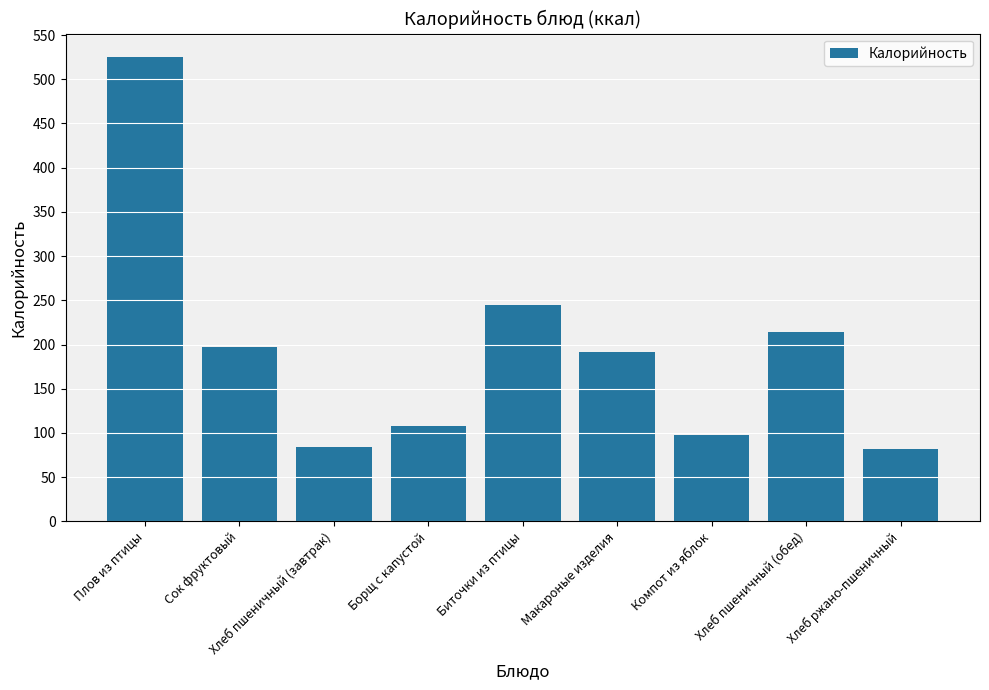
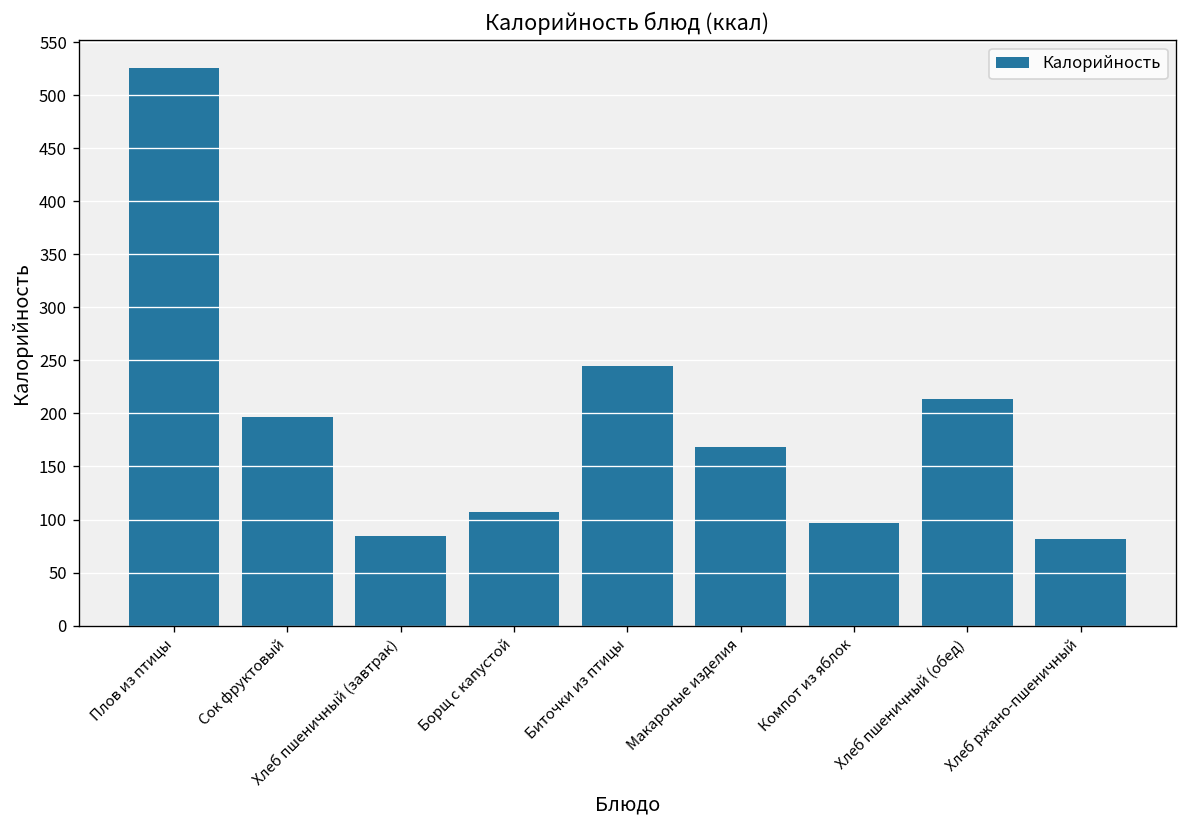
  {
    "Плов из птицы": 530,
    "Сок фруктовый": 200,
    "Хлеб пшеничный (завтрак)": 80,
    "Борщ с капустой": 110,
    "Биточки из птицы": 250,
-   "Макароные изделия": 190,
+   "Макароные изделия": 170,
    "Компот из яблок": 100,
    "Хлеб пшеничный (обед)": 210,
    "Хлеб ржано-пшеничный": 80
  }
